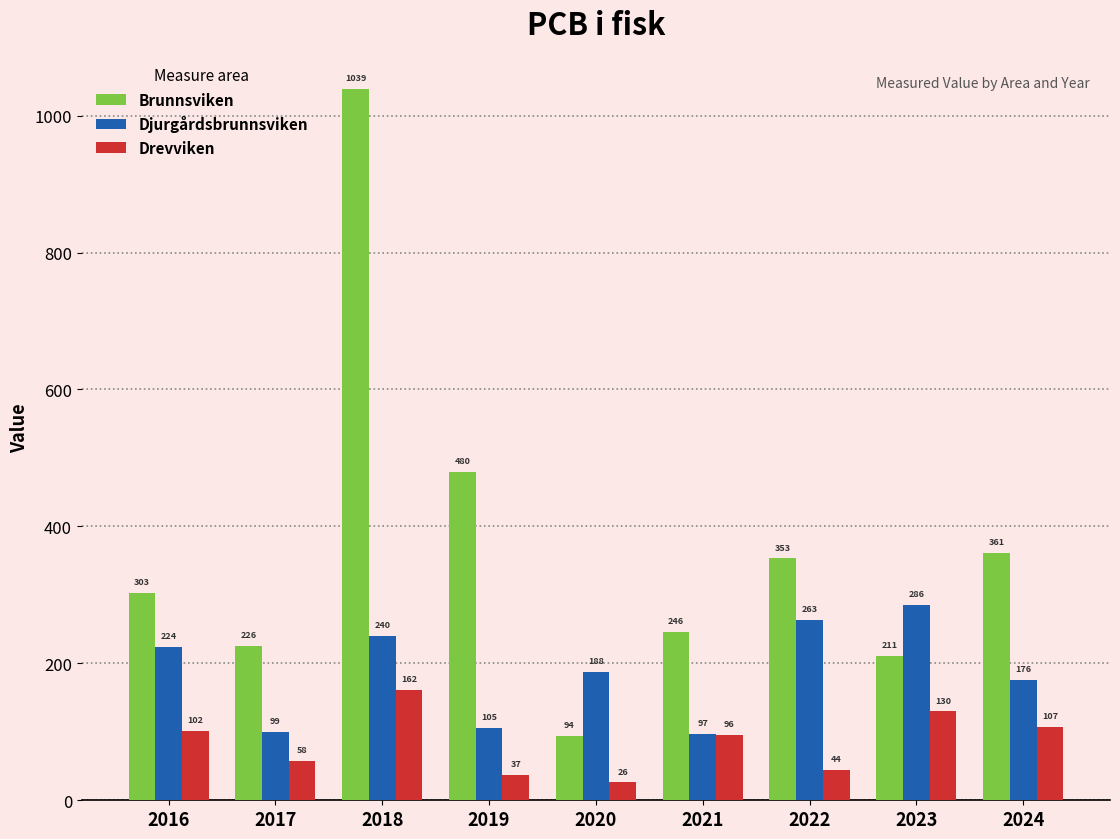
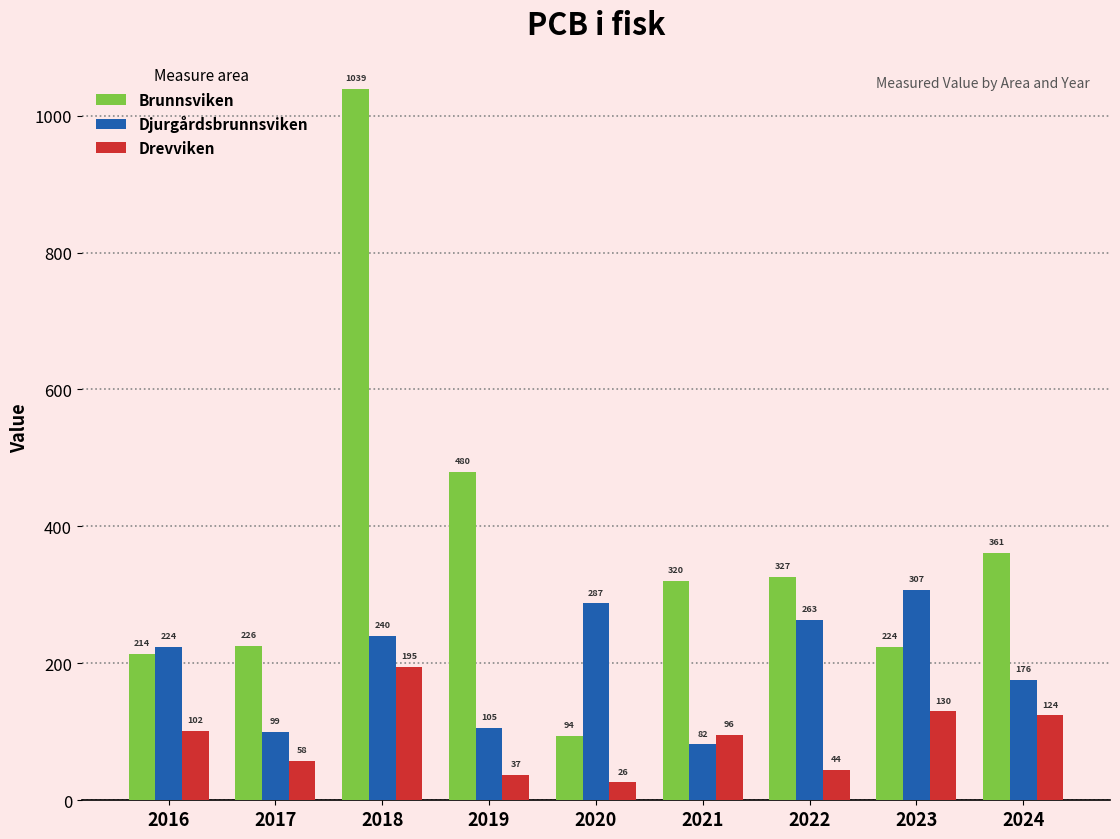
  {
    "Brunnsviken": {
-     "2016": 303,
+     "2016": 214,
      "2017": 226,
      "2018": 1039,
      "2019": 480,
      "2020": 94,
-     "2021": 246,
-     "2022": 353,
-     "2023": 211,
+     "2021": 320,
+     "2022": 327,
+     "2023": 224,
      "2024": 361
    },
    "Djurgårdsbrunnsviken": {
      "2016": 224,
      "2017": 99,
      "2018": 240,
      "2019": 105,
-     "2020": 188,
-     "2021": 97,
+     "2020": 287,
+     "2021": 82,
      "2022": 263,
-     "2023": 286,
+     "2023": 307,
      "2024": 176
    },
    "Drevviken": {
      "2016": 102,
      "2017": 58,
-     "2018": 162,
+     "2018": 195,
      "2019": 37,
      "2020": 26,
      "2021": 96,
      "2022": 44,
      "2023": 130,
-     "2024": 107
+     "2024": 124
    }
  }
